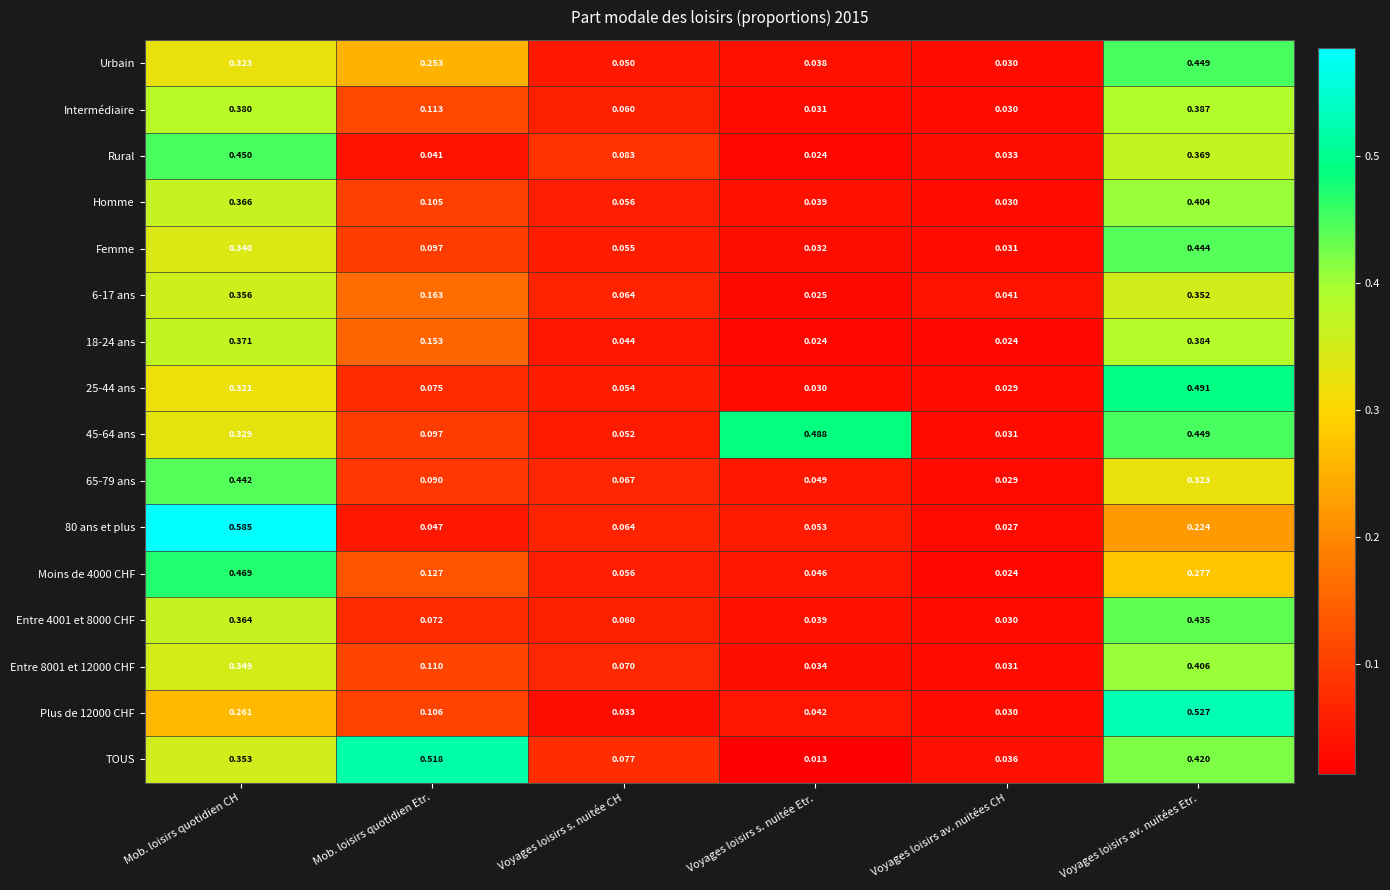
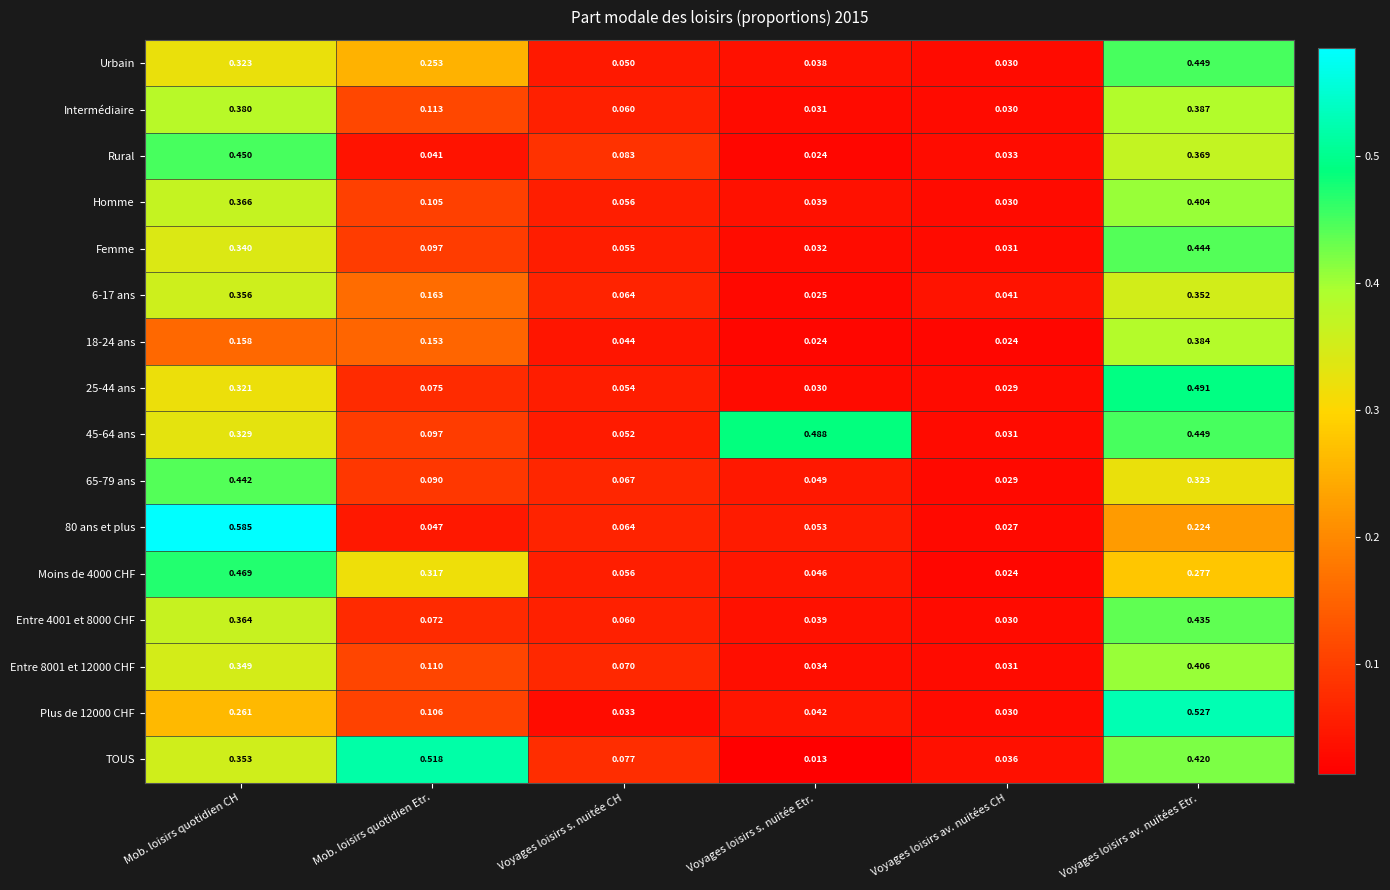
  {
    "Urbain": {
      "Mob. loisirs quotidien CH": 0.323,
      "Mob. loisirs quotidien Etr.": 0.253,
      "Voyages loisirs s. nuitée CH": 0.050,
      "Voyages loisirs s. nuitée Etr.": 0.038,
      "Voyages loisirs av. nuitées CH": 0.030,
      "Voyages loisirs av. nuitées Etr.": 0.449
    },
    "Intermédiaire": {
      "Mob. loisirs quotidien CH": 0.380,
      "Mob. loisirs quotidien Etr.": 0.113,
      "Voyages loisirs s. nuitée CH": 0.060,
      "Voyages loisirs s. nuitée Etr.": 0.031,
      "Voyages loisirs av. nuitées CH": 0.030,
      "Voyages loisirs av. nuitées Etr.": 0.387
    },
    "Rural": {
      "Mob. loisirs quotidien CH": 0.450,
      "Mob. loisirs quotidien Etr.": 0.041,
      "Voyages loisirs s. nuitée CH": 0.083,
      "Voyages loisirs s. nuitée Etr.": 0.024,
      "Voyages loisirs av. nuitées CH": 0.033,
      "Voyages loisirs av. nuitées Etr.": 0.369
    },
    "Homme": {
      "Mob. loisirs quotidien CH": 0.366,
      "Mob. loisirs quotidien Etr.": 0.105,
      "Voyages loisirs s. nuitée CH": 0.056,
      "Voyages loisirs s. nuitée Etr.": 0.039,
      "Voyages loisirs av. nuitées CH": 0.030,
      "Voyages loisirs av. nuitées Etr.": 0.404
    },
    "Femme": {
      "Mob. loisirs quotidien CH": 0.340,
      "Mob. loisirs quotidien Etr.": 0.097,
      "Voyages loisirs s. nuitée CH": 0.055,
      "Voyages loisirs s. nuitée Etr.": 0.032,
      "Voyages loisirs av. nuitées CH": 0.031,
      "Voyages loisirs av. nuitées Etr.": 0.444
    },
    "6-17 ans": {
      "Mob. loisirs quotidien CH": 0.356,
      "Mob. loisirs quotidien Etr.": 0.163,
      "Voyages loisirs s. nuitée CH": 0.064,
      "Voyages loisirs s. nuitée Etr.": 0.025,
      "Voyages loisirs av. nuitées CH": 0.041,
      "Voyages loisirs av. nuitées Etr.": 0.352
    },
    "18-24 ans": {
-     "Mob. loisirs quotidien CH": 0.371,
+     "Mob. loisirs quotidien CH": 0.158,
      "Mob. loisirs quotidien Etr.": 0.153,
      "Voyages loisirs s. nuitée CH": 0.044,
      "Voyages loisirs s. nuitée Etr.": 0.024,
      "Voyages loisirs av. nuitées CH": 0.024,
      "Voyages loisirs av. nuitées Etr.": 0.384
    },
    "25-44 ans": {
      "Mob. loisirs quotidien CH": 0.321,
      "Mob. loisirs quotidien Etr.": 0.075,
      "Voyages loisirs s. nuitée CH": 0.054,
      "Voyages loisirs s. nuitée Etr.": 0.030,
      "Voyages loisirs av. nuitées CH": 0.029,
      "Voyages loisirs av. nuitées Etr.": 0.491
    },
    "45-64 ans": {
      "Mob. loisirs quotidien CH": 0.329,
      "Mob. loisirs quotidien Etr.": 0.097,
      "Voyages loisirs s. nuitée CH": 0.052,
      "Voyages loisirs s. nuitée Etr.": 0.488,
      "Voyages loisirs av. nuitées CH": 0.031,
      "Voyages loisirs av. nuitées Etr.": 0.449
    },
    "65-79 ans": {
      "Mob. loisirs quotidien CH": 0.442,
      "Mob. loisirs quotidien Etr.": 0.090,
      "Voyages loisirs s. nuitée CH": 0.067,
      "Voyages loisirs s. nuitée Etr.": 0.049,
      "Voyages loisirs av. nuitées CH": 0.029,
      "Voyages loisirs av. nuitées Etr.": 0.323
    },
    "80 ans et plus": {
      "Mob. loisirs quotidien CH": 0.585,
      "Mob. loisirs quotidien Etr.": 0.047,
      "Voyages loisirs s. nuitée CH": 0.064,
      "Voyages loisirs s. nuitée Etr.": 0.053,
      "Voyages loisirs av. nuitées CH": 0.027,
      "Voyages loisirs av. nuitées Etr.": 0.224
    },
    "Moins de 4000 CHF": {
      "Mob. loisirs quotidien CH": 0.469,
-     "Mob. loisirs quotidien Etr.": 0.127,
+     "Mob. loisirs quotidien Etr.": 0.317,
      "Voyages loisirs s. nuitée CH": 0.056,
      "Voyages loisirs s. nuitée Etr.": 0.046,
      "Voyages loisirs av. nuitées CH": 0.024,
      "Voyages loisirs av. nuitées Etr.": 0.277
    },
    "Entre 4001 et 8000 CHF": {
      "Mob. loisirs quotidien CH": 0.364,
      "Mob. loisirs quotidien Etr.": 0.072,
      "Voyages loisirs s. nuitée CH": 0.060,
      "Voyages loisirs s. nuitée Etr.": 0.039,
      "Voyages loisirs av. nuitées CH": 0.030,
      "Voyages loisirs av. nuitées Etr.": 0.435
    },
    "Entre 8001 et 12000 CHF": {
      "Mob. loisirs quotidien CH": 0.349,
      "Mob. loisirs quotidien Etr.": 0.110,
      "Voyages loisirs s. nuitée CH": 0.070,
      "Voyages loisirs s. nuitée Etr.": 0.034,
      "Voyages loisirs av. nuitées CH": 0.031,
      "Voyages loisirs av. nuitées Etr.": 0.406
    },
    "Plus de 12000 CHF": {
      "Mob. loisirs quotidien CH": 0.261,
      "Mob. loisirs quotidien Etr.": 0.106,
      "Voyages loisirs s. nuitée CH": 0.033,
      "Voyages loisirs s. nuitée Etr.": 0.042,
      "Voyages loisirs av. nuitées CH": 0.030,
      "Voyages loisirs av. nuitées Etr.": 0.527
    },
    "TOUS": {
      "Mob. loisirs quotidien CH": 0.353,
      "Mob. loisirs quotidien Etr.": 0.518,
      "Voyages loisirs s. nuitée CH": 0.077,
      "Voyages loisirs s. nuitée Etr.": 0.013,
      "Voyages loisirs av. nuitées CH": 0.036,
      "Voyages loisirs av. nuitées Etr.": 0.420
    }
  }
